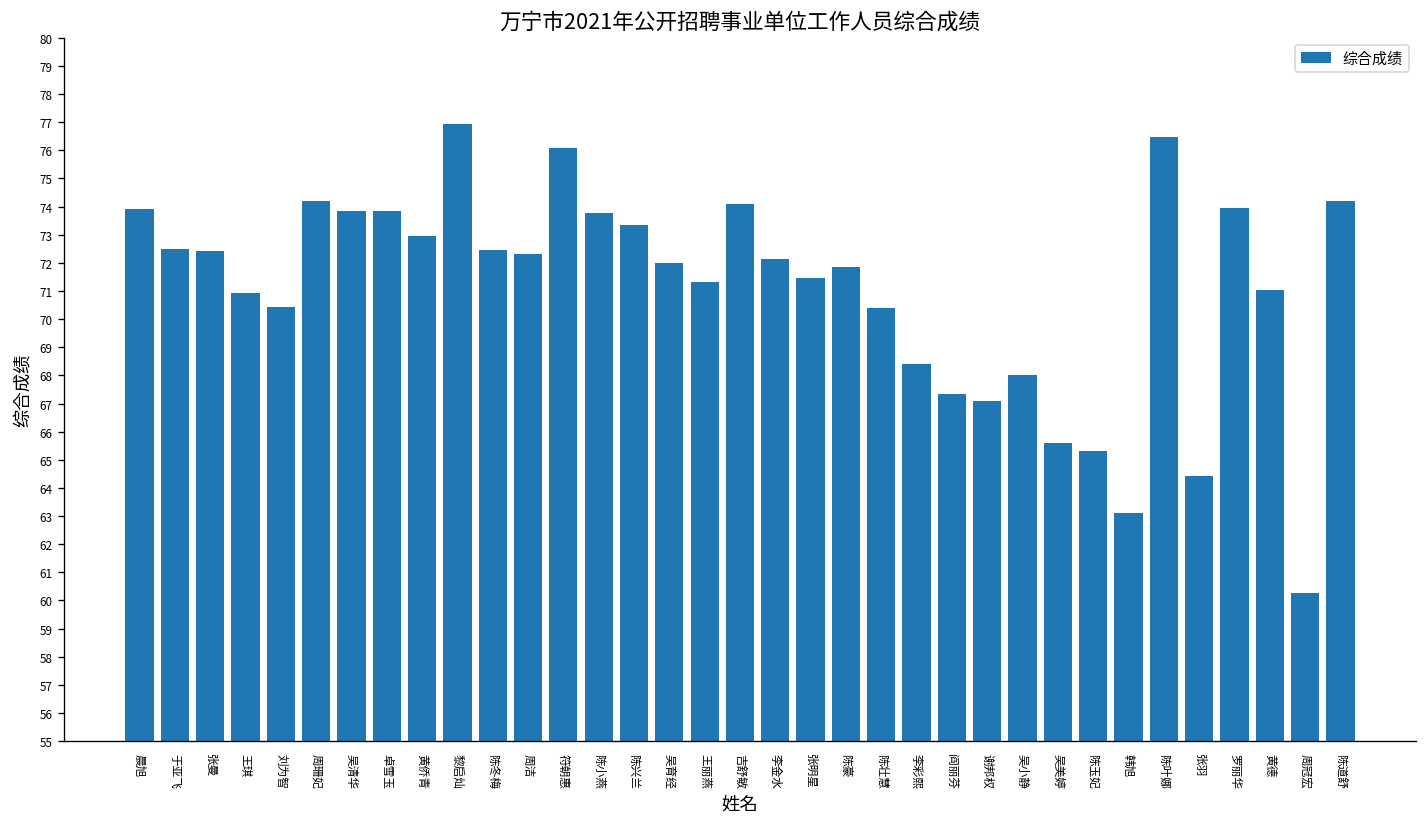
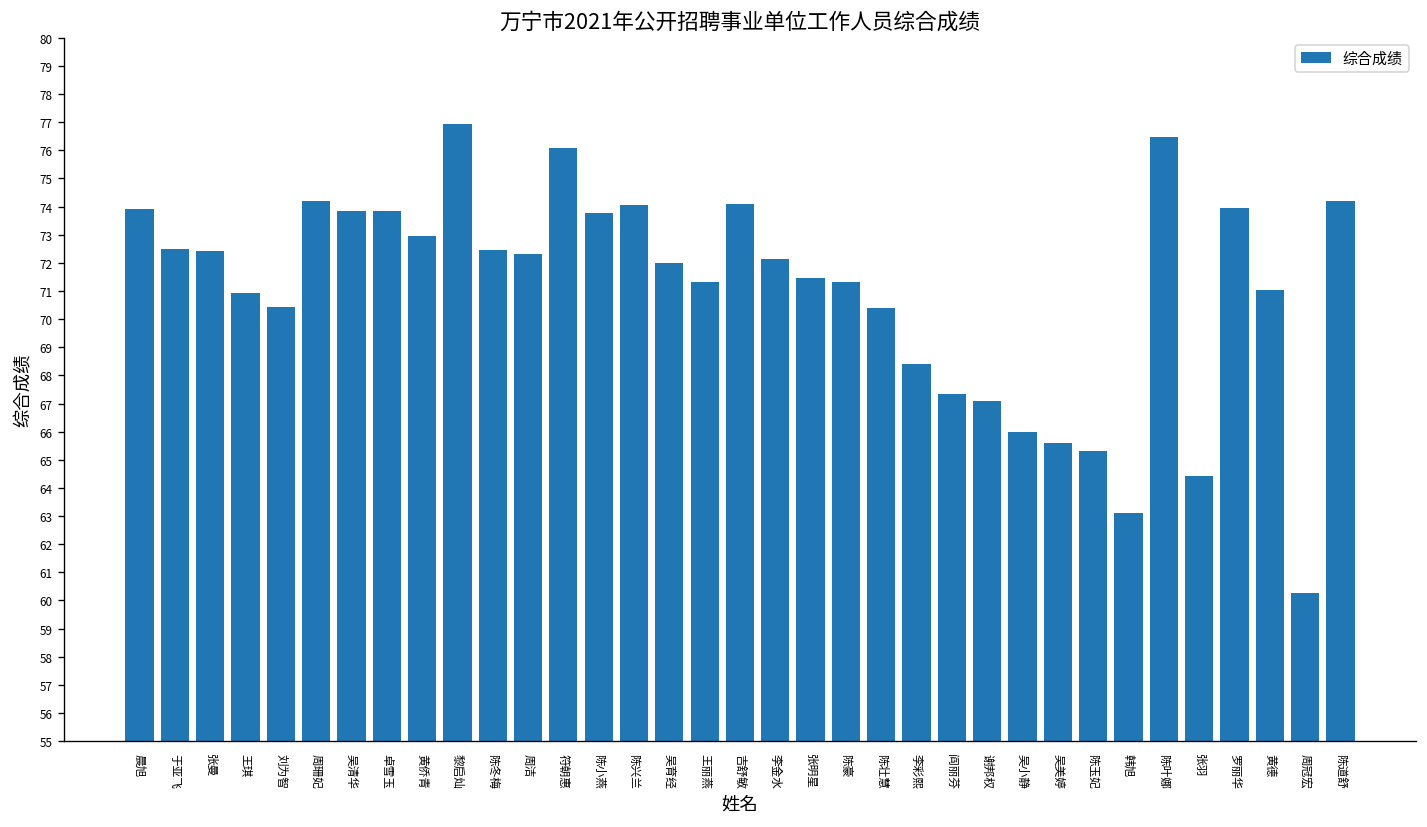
  {
    "晨旭": 73.9,
    "于亚飞": 72.5,
    "张曼": 72.4,
    "王琪": 70.9,
    "刘为智": 70.4,
    "周珊妃": 74.2,
    "吴清华": 73.8,
    "卓雪玉": 73.8,
    "黄侨青": 73.0,
    "黎启灿": 76.9,
    "陈冬梅": 72.5,
    "周洁": 72.3,
    "符朝惠": 76.1,
    "陈小燕": 73.8,
-   "陈兴兰": 73.4,
+   "陈兴兰": 74.1,
    "吴育经": 72.0,
    "王丽燕": 71.3,
    "吉舒敏": 74.1,
    "李金水": 72.1,
    "张明星": 71.5,
-   "陈豪": 71.9,
+   "陈豪": 71.3,
    "陈壮慧": 70.4,
    "李彩熙": 68.4,
    "阎丽芬": 67.3,
    "谢邦权": 67.1,
-   "吴小静": 68,
+   "吴小静": 66,
    "吴美婷": 65.6,
    "陈玉妃": 65.3,
    "韩旭": 63.1,
    "陈叶娜": 76.5,
    "张羽": 64.4,
    "罗丽华": 74.0,
    "黄德": 71.0,
    "周冠宏": 60.3,
    "陈道舒": 74.2
  }
